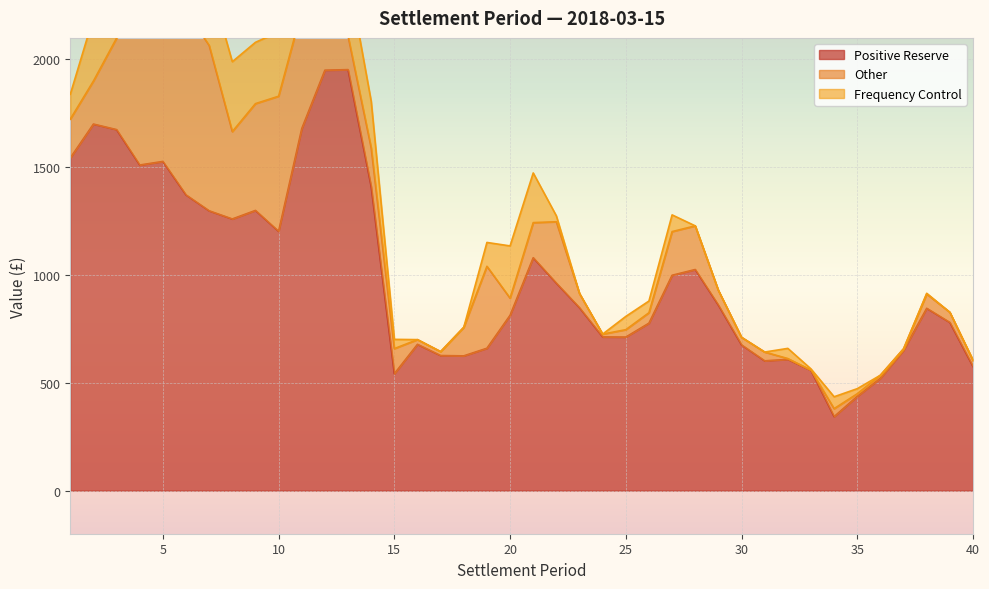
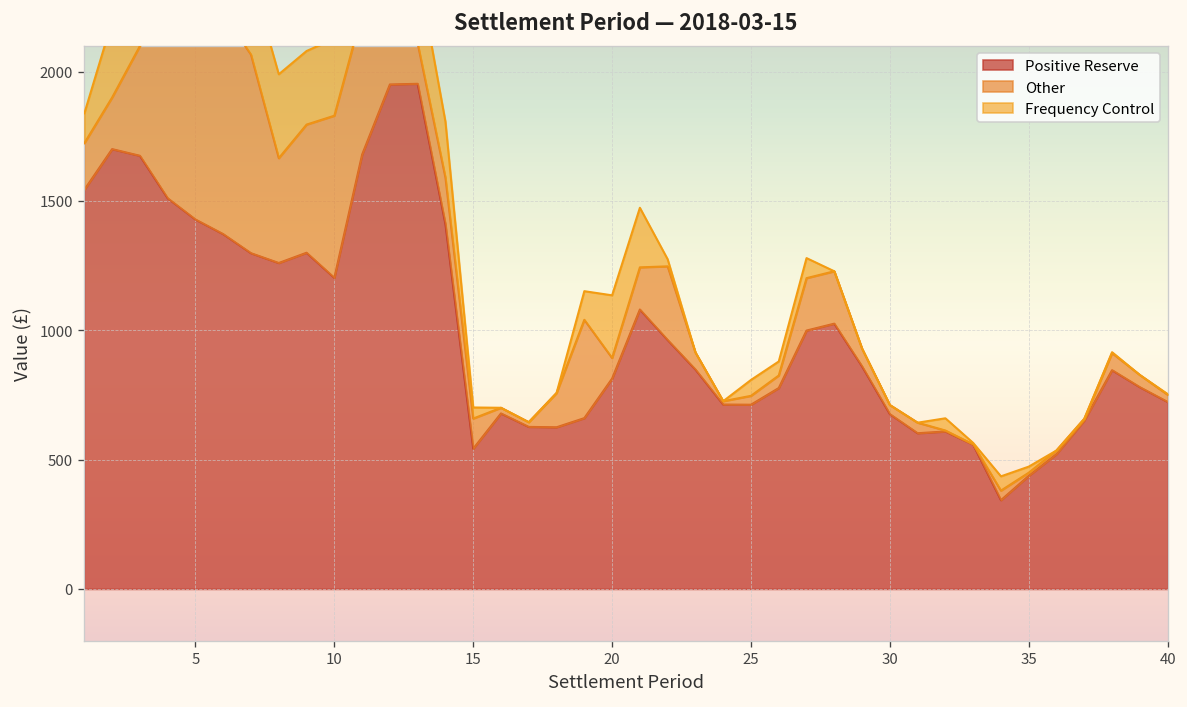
  {
    "Positive Reserve": {
-     "5": 1530,
+     "5": 1430,
      "10": 1200,
      "15": 540,
      "20": 810,
      "25": 710,
      "30": 680,
      "35": 440,
-     "40": 580
+     "40": 720
    }
  }
